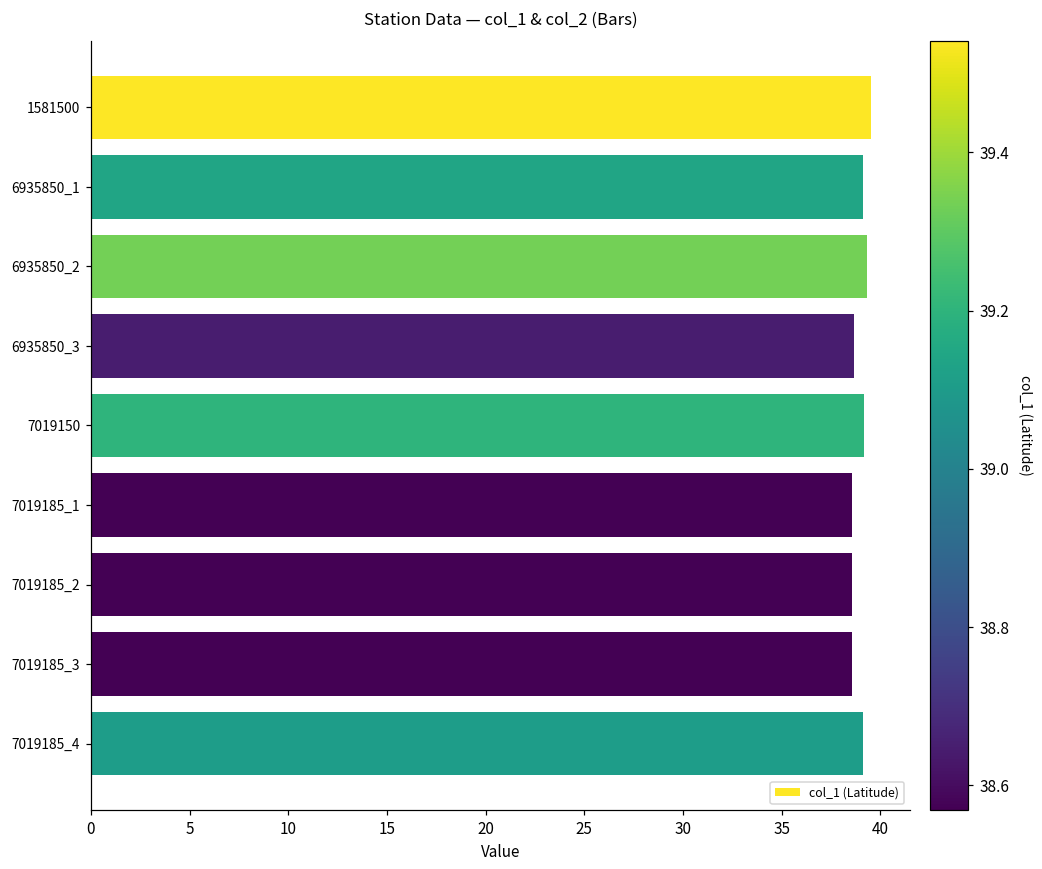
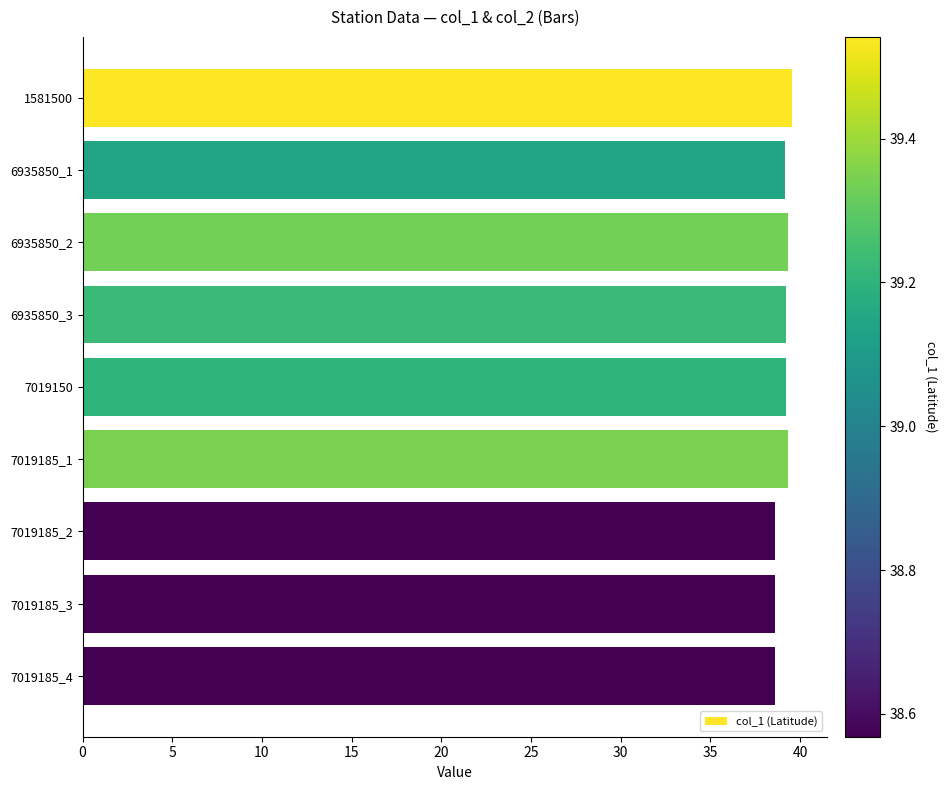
  {
    "1581500": 39.5,
    "6935850_1": 39.1,
    "6935850_2": 39.3,
-   "6935850_3": 38.6,
+   "6935850_3": 39.2,
    "7019150": 39.2,
-   "7019185_1": 38.6,
+   "7019185_1": 39.3,
    "7019185_2": 38.6,
    "7019185_3": 38.6,
-   "7019185_4": 39.1
+   "7019185_4": 38.6
  }
